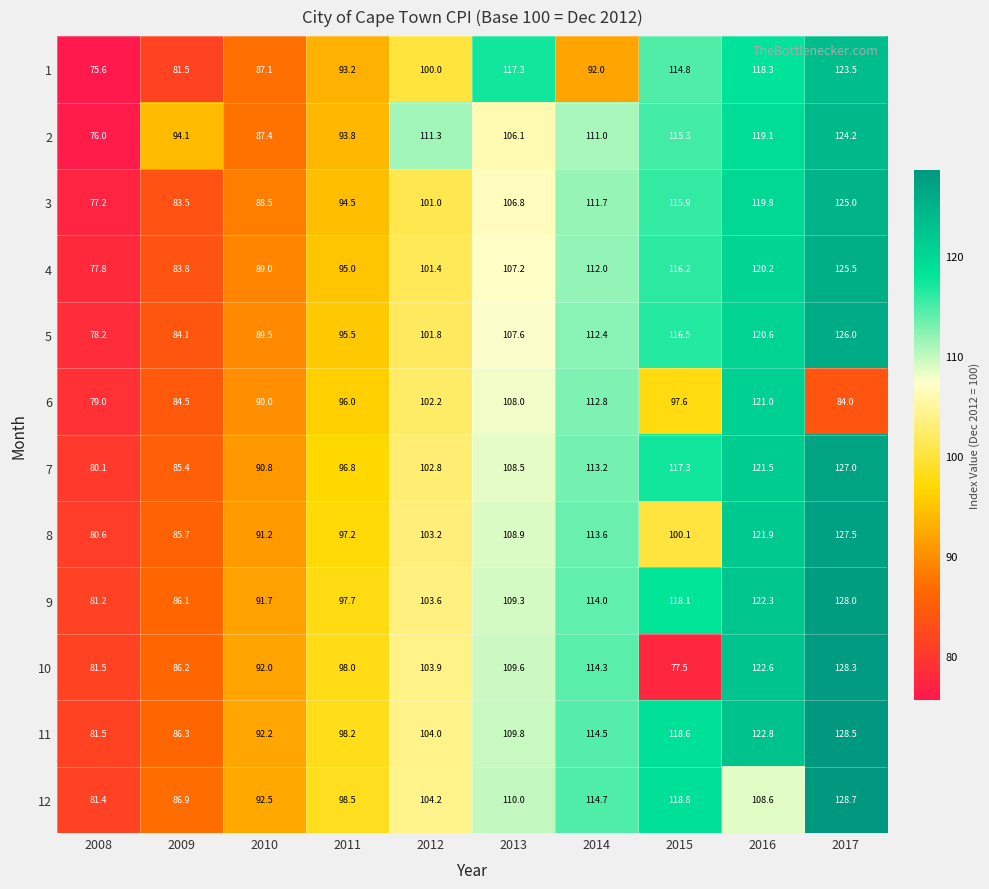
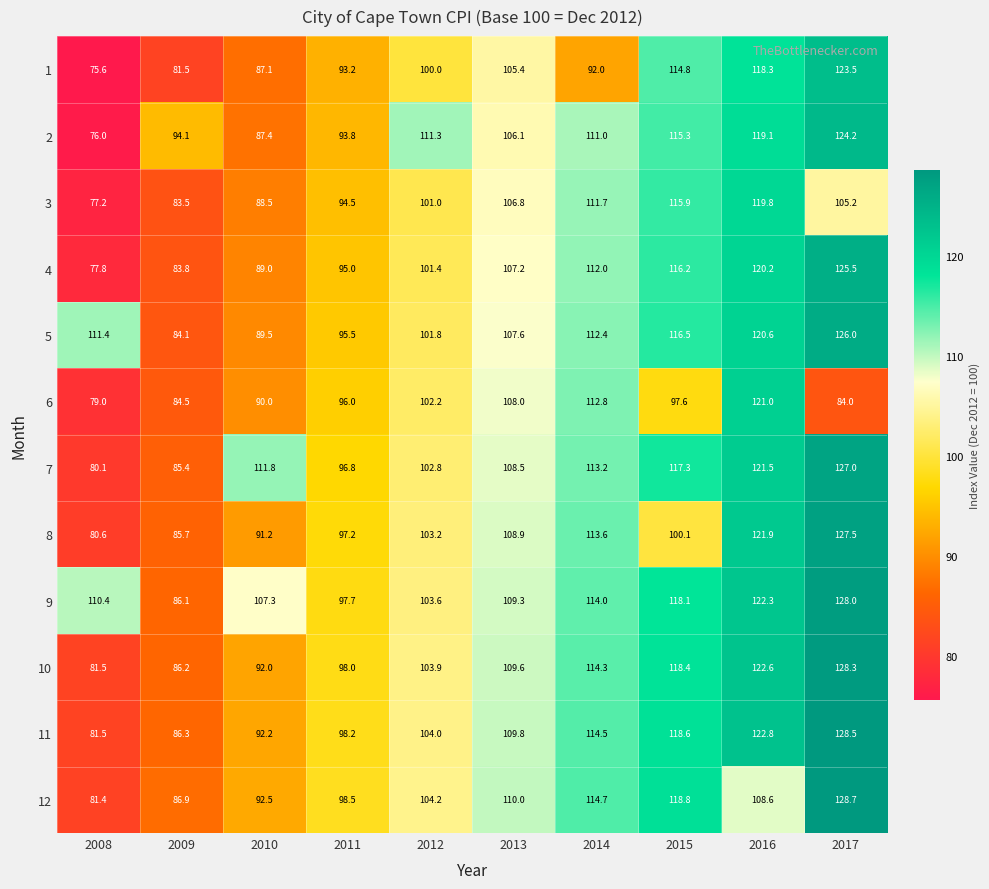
  {
    "1": {
      "2008": 75.6,
      "2009": 81.5,
      "2010": 87.1,
      "2011": 93.2,
      "2012": 100.0,
-     "2013": 117.3,
+     "2013": 105.4,
      "2014": 92.0,
      "2015": 114.8,
      "2016": 118.3
    },
    "2": {
      "2008": 76.0,
      "2009": 94.1,
      "2010": 87.4,
      "2011": 93.8,
      "2012": 111.3,
      "2013": 106.1,
      "2014": 111.0,
      "2015": 115.3,
      "2016": 119.1,
      "2017": 124.2
    },
    "3": {
      "2008": 77.2,
      "2009": 83.5,
      "2010": 88.5,
      "2011": 94.5,
      "2012": 101.0,
      "2013": 106.8,
      "2014": 111.7,
      "2015": 115.9,
      "2016": 119.8,
-     "2017": 125.0
+     "2017": 105.2
    },
    "4": {
      "2008": 77.8,
      "2009": 83.8,
      "2010": 89.0,
      "2011": 95.0,
      "2012": 101.4,
      "2013": 107.2,
      "2014": 112.0,
      "2015": 116.2,
      "2016": 120.2,
      "2017": 125.5
    },
    "5": {
-     "2008": 78.2,
+     "2008": 111.4,
      "2009": 84.1,
      "2010": 89.5,
      "2011": 95.5,
      "2012": 101.8,
      "2013": 107.6,
      "2014": 112.4,
      "2015": 116.5,
      "2016": 120.6,
      "2017": 126.0
    },
    "6": {
      "2008": 79.0,
      "2009": 84.5,
      "2010": 90.0,
      "2011": 96.0,
      "2012": 102.2,
      "2013": 108.0,
      "2014": 112.8,
      "2015": 97.6,
      "2016": 121.0,
      "2017": 84.0
    },
    "7": {
      "2008": 80.1,
      "2009": 85.4,
-     "2010": 90.8,
+     "2010": 111.8,
      "2011": 96.8,
      "2012": 102.8,
      "2013": 108.5,
      "2014": 113.2,
      "2015": 117.3,
      "2016": 121.5,
      "2017": 127.0
    },
    "8": {
      "2008": 80.6,
      "2009": 85.7,
      "2010": 91.2,
      "2011": 97.2,
      "2012": 103.2,
      "2013": 108.9,
      "2014": 113.6,
      "2015": 100.1,
      "2016": 121.9,
      "2017": 127.5
    },
    "9": {
-     "2008": 81.2,
+     "2008": 110.4,
      "2009": 86.1,
-     "2010": 91.7,
+     "2010": 107.3,
      "2011": 97.7,
      "2012": 103.6,
      "2013": 109.3,
      "2014": 114.0,
      "2015": 118.1,
      "2016": 122.3,
      "2017": 128.0
    },
    "10": {
      "2008": 81.5,
      "2009": 86.2,
      "2010": 92.0,
      "2011": 98.0,
      "2012": 103.9,
      "2013": 109.6,
      "2014": 114.3,
-     "2015": 77.5,
+     "2015": 118.4,
      "2016": 122.6,
      "2017": 128.3
    },
    "11": {
      "2008": 81.5,
      "2009": 86.3,
      "2010": 92.2,
      "2011": 98.2,
      "2012": 104.0,
      "2013": 109.8,
      "2014": 114.5,
      "2015": 118.6,
      "2016": 122.8,
      "2017": 128.5
    },
    "12": {
      "2008": 81.4,
      "2009": 86.9,
      "2010": 92.5,
      "2011": 98.5,
      "2012": 104.2,
      "2013": 110.0,
      "2014": 114.7,
      "2015": 118.8,
      "2016": 108.6,
      "2017": 128.7
    }
  }
